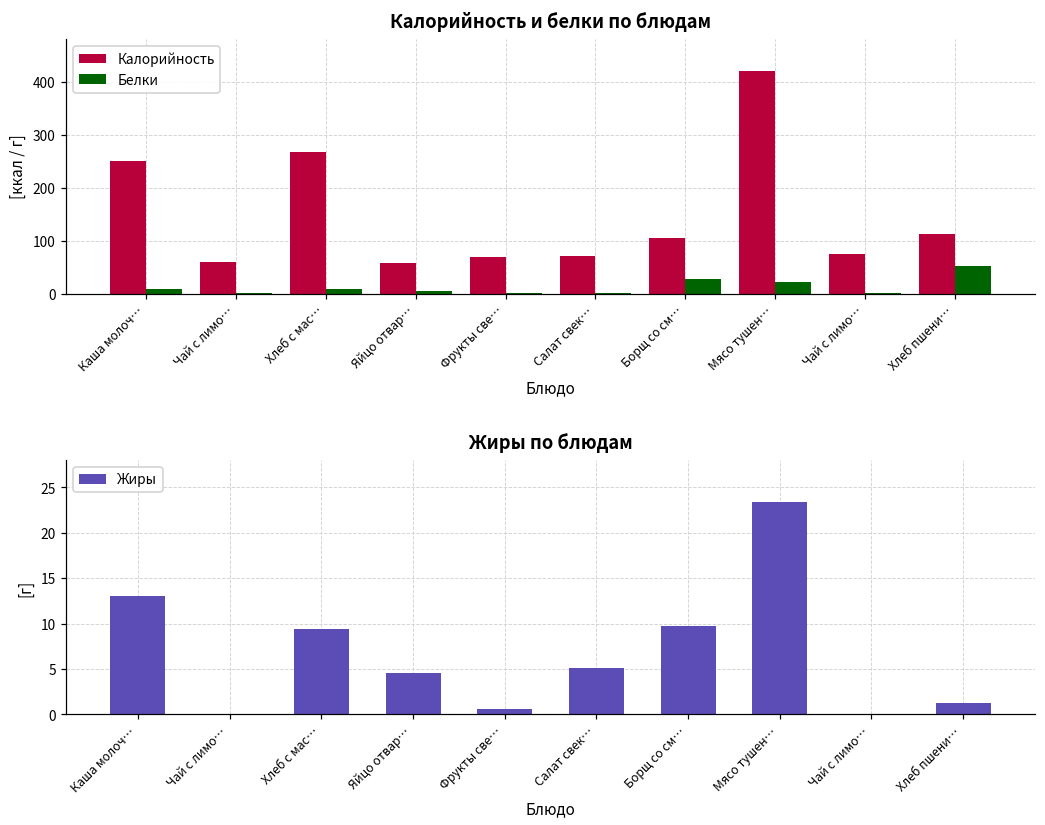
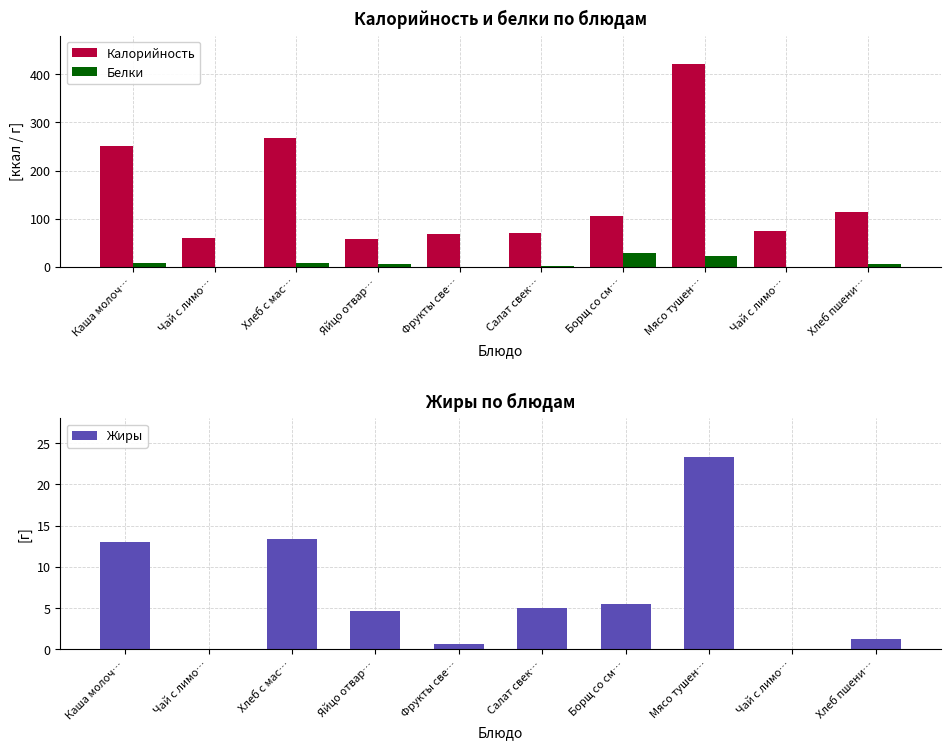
  {
    "Калорийность и белки по блюдам": {
      "Калорийность": {
        "Каша молоч…": 250,
        "Хлеб с мас…": 270,
        "Яйцо отвар…": 60,
        "Фрукты све…": 70,
        "Салат свек…": 70,
        "Борщ со см…": 110,
        "Мясо тушен…": 420,
        "Хлеб пшени…": 110
      },
      "Белки": {
        "Каша молоч…": 10,
        "Хлеб с мас…": 10,
        "Борщ со см…": 30,
        "Мясо тушен…": 20,
-       "Хлеб пшени…": 50
+       "Хлеб пшени…": 10
      }
    },
    "Жиры по блюдам": {
      "Каша молоч…": 13,
-     "Хлеб с мас…": 9,
+     "Хлеб с мас…": 13,
      "Яйцо отвар…": 5,
      "Фрукты све…": 1,
      "Салат свек…": 5,
-     "Борщ со см…": 10,
+     "Борщ со см…": 6,
      "Мясо тушен…": 23,
      "Хлеб пшени…": 1
    }
  }
